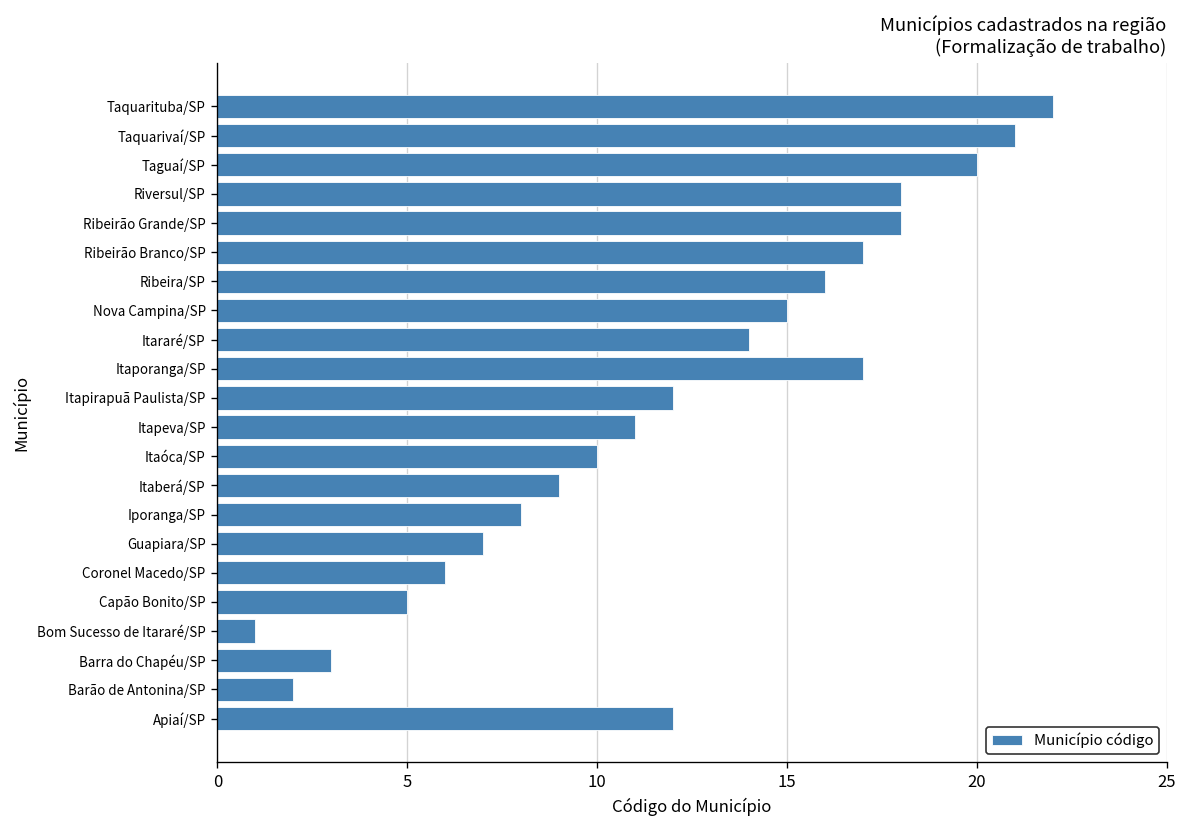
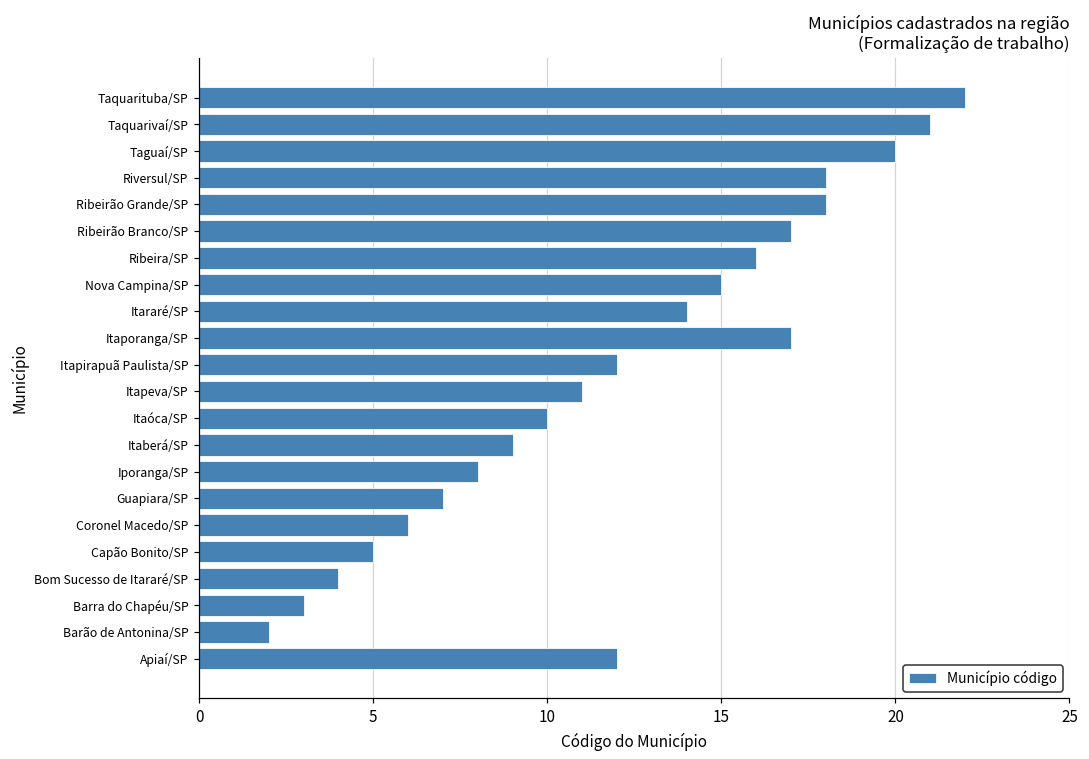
  {
    "Taquarituba/SP": 22,
    "Taquarivaí/SP": 21,
    "Taguaí/SP": 20,
    "Riversul/SP": 18,
    "Ribeirão Grande/SP": 18,
    "Ribeirão Branco/SP": 17,
    "Ribeira/SP": 16,
    "Nova Campina/SP": 15,
    "Itararé/SP": 14,
    "Itaporanga/SP": 17,
    "Itapirapuã Paulista/SP": 12,
    "Itapeva/SP": 11,
    "Itaóca/SP": 10,
    "Itaberá/SP": 9,
    "Iporanga/SP": 8,
    "Guapiara/SP": 7,
    "Coronel Macedo/SP": 6,
    "Capão Bonito/SP": 5,
-   "Bom Sucesso de Itararé/SP": 1,
+   "Bom Sucesso de Itararé/SP": 4,
    "Barra do Chapéu/SP": 3,
    "Barão de Antonina/SP": 2,
    "Apiaí/SP": 12
  }
